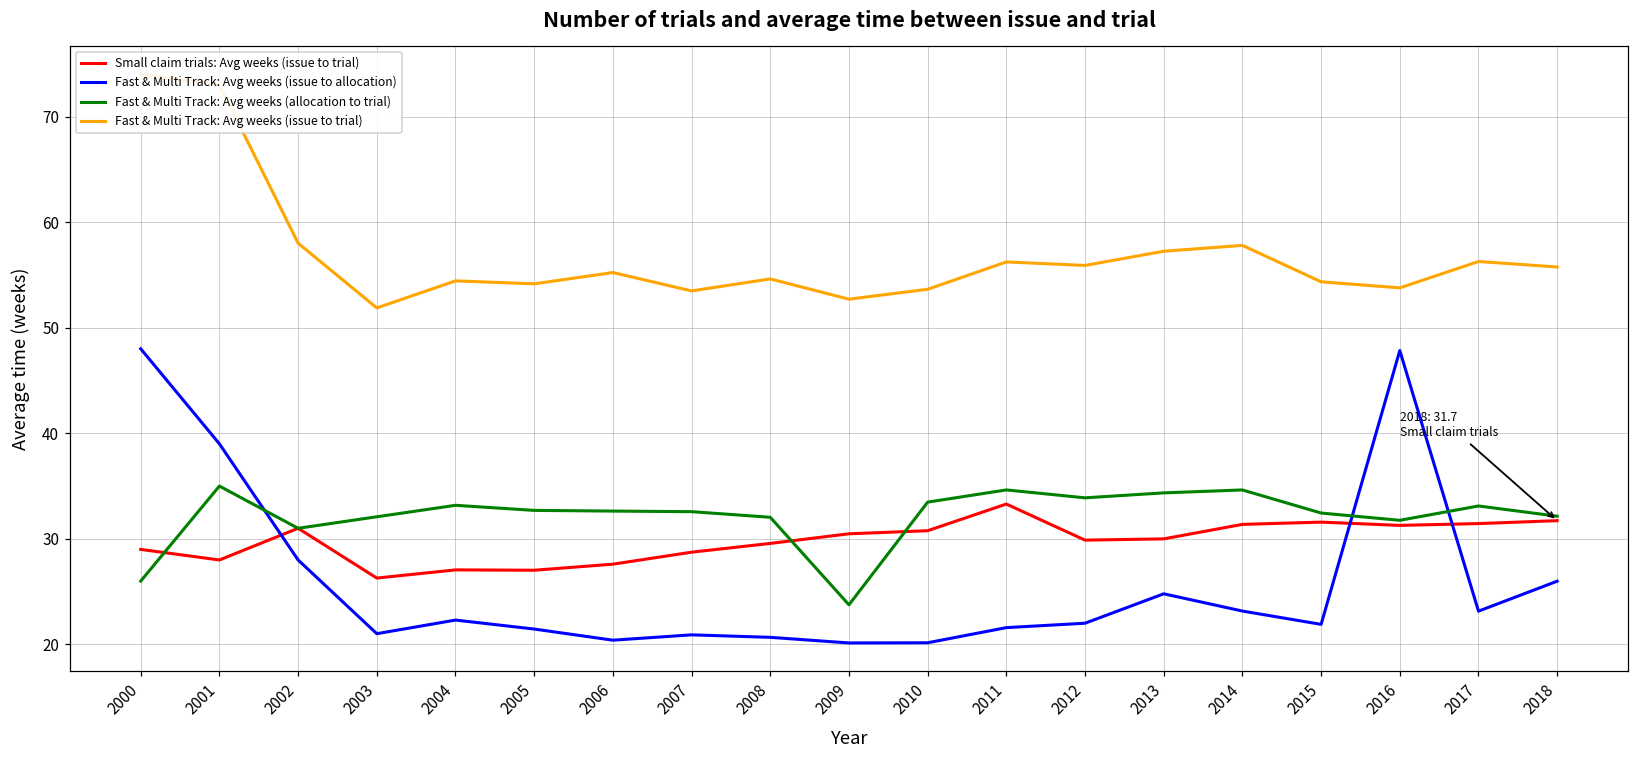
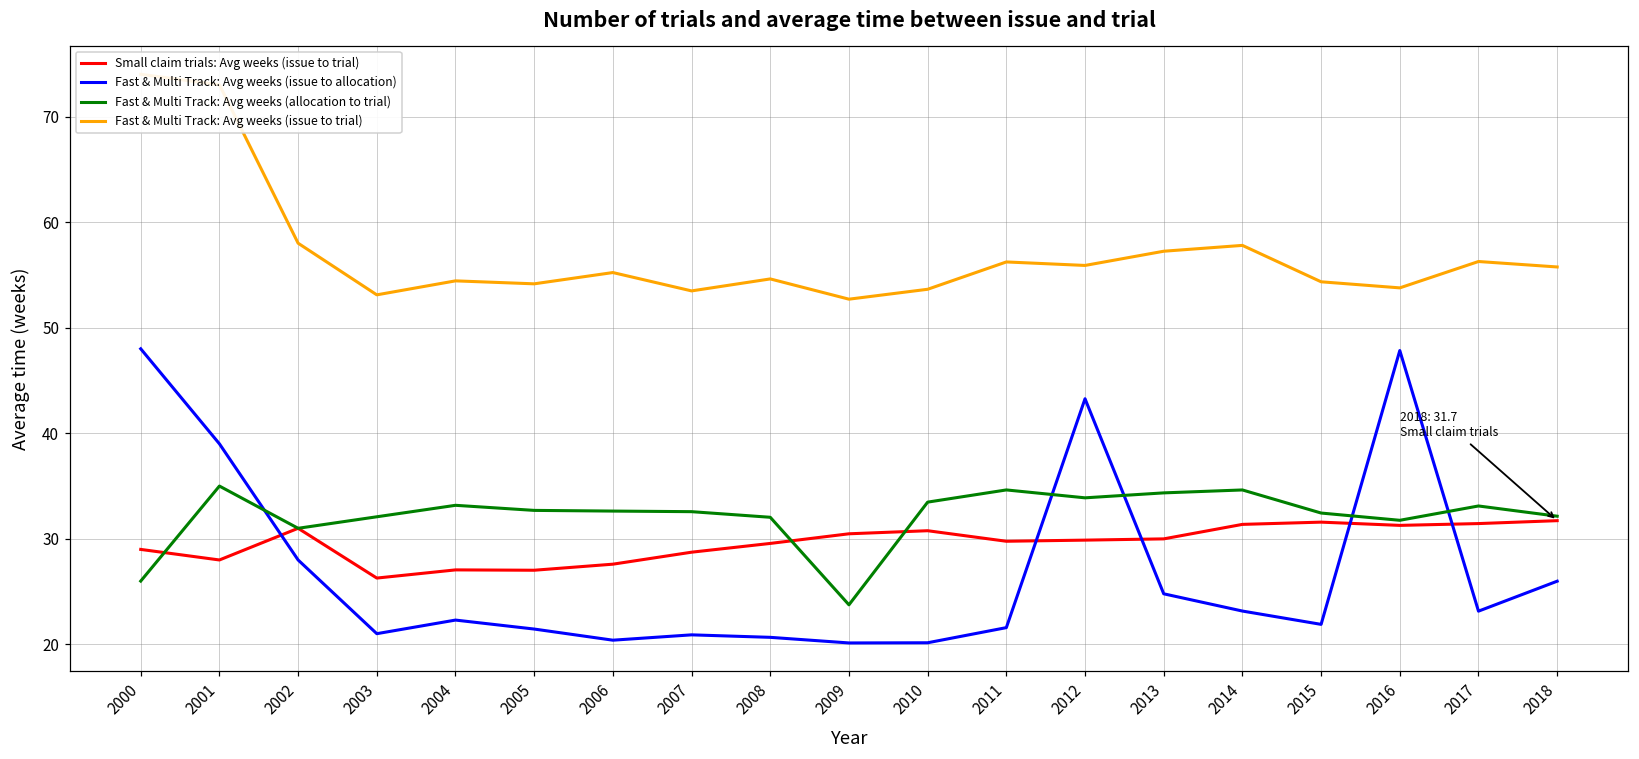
  {
    "Small claim trials: Avg weeks (issue to trial)": {
      "2000": 29,
      "2001": 28,
      "2003": 26,
      "2004": 27,
      "2005": 27,
      "2006": 28,
      "2007": 29,
      "2008": 30,
      "2009": 30,
      "2010": 31,
-     "2011": 33,
+     "2011": 30,
      "2012": 30,
      "2013": 30,
      "2014": 31,
      "2015": 32,
      "2016": 31,
      "2017": 31,
      "2018": 32
    },
    "Fast & Multi Track: Avg weeks (issue to allocation)": {
      "2000": 48,
      "2001": 39,
      "2002": 28,
      "2003": 21,
      "2004": 22,
      "2005": 21,
      "2006": 20,
      "2007": 21,
      "2008": 21,
      "2009": 20,
      "2010": 20,
      "2011": 22,
-     "2012": 22,
+     "2012": 43,
      "2013": 25,
      "2014": 23,
      "2015": 22,
      "2016": 48,
      "2017": 23,
      "2018": 26
    },
    "Fast & Multi Track: Avg weeks (allocation to trial)": {
      "2000": 26,
      "2001": 35,
      "2003": 32,
      "2004": 33,
      "2005": 33,
      "2006": 33,
      "2007": 33,
      "2008": 32,
      "2009": 24,
      "2010": 33,
      "2011": 35,
      "2012": 34,
      "2013": 34,
      "2014": 35,
      "2015": 32,
      "2016": 32,
      "2018": 32
    },
    "Fast & Multi Track: Avg weeks (issue to trial)": {
      "2002": 58,
-     "2003": 52,
+     "2003": 53,
      "2004": 54,
      "2005": 54,
      "2006": 55,
      "2007": 53,
      "2008": 55,
      "2009": 53,
      "2010": 54,
      "2011": 56,
      "2012": 56,
      "2013": 57,
      "2014": 58,
      "2015": 54,
      "2016": 54,
      "2017": 56,
      "2018": 56
    }
  }
